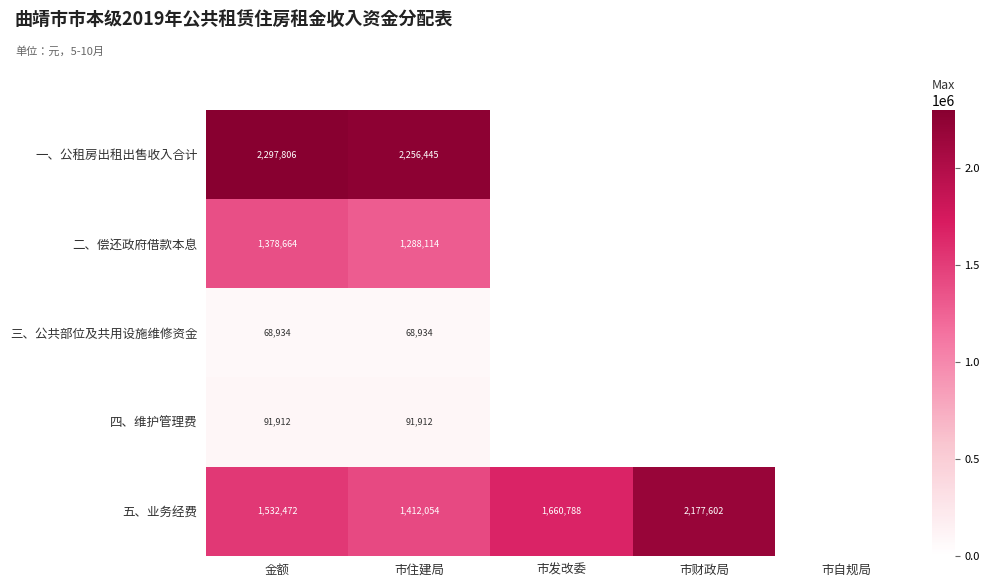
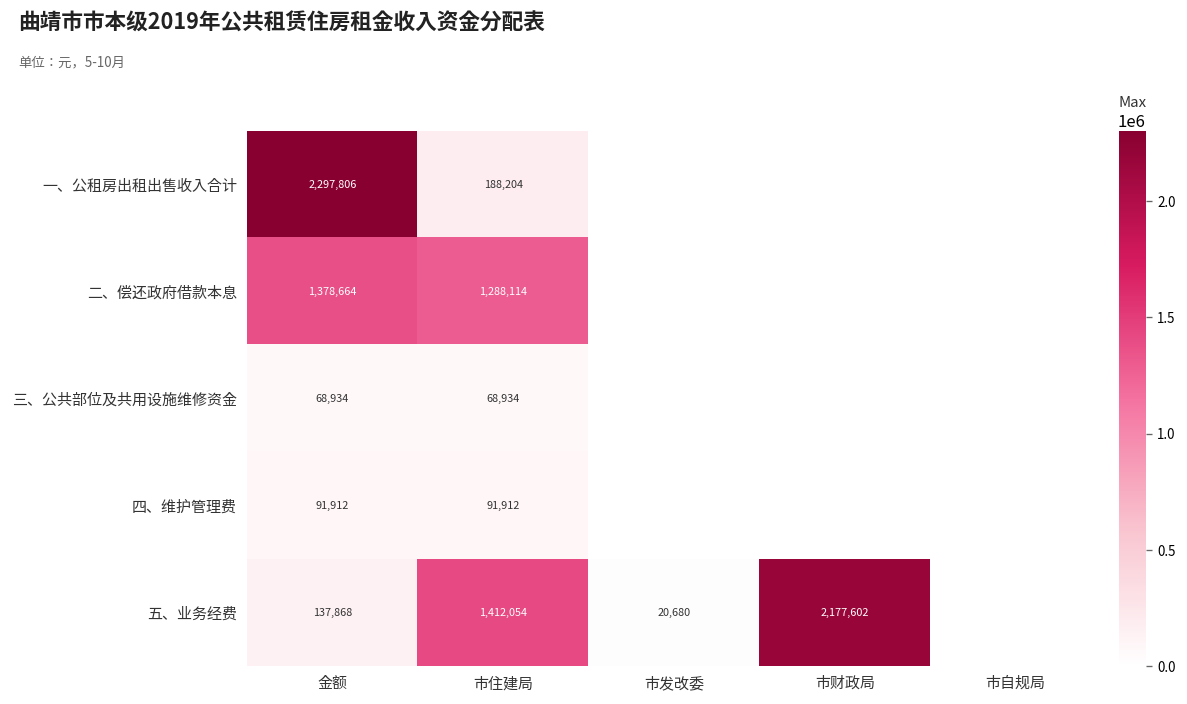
  {
    "一、公租房出租出售收入合计": {
      "金额": "2,297,806",
-     "市住建局": "2,256,445"
+     "市住建局": "188,204"
    },
    "二、偿还政府借款本息": {
      "金额": "1,378,664",
      "市住建局": "1,288,114"
    },
    "三、公共部位及共用设施维修资金": {
      "金额": "68,934",
      "市住建局": "68,934"
    },
    "四、维护管理费": {
      "金额": "91,912",
      "市住建局": "91,912"
    },
    "五、业务经费": {
-     "金额": "1,532,472",
+     "金额": "137,868",
      "市住建局": "1,412,054",
-     "市发改委": "1,660,788",
+     "市发改委": "20,680",
      "市财政局": "2,177,602"
    }
  }
